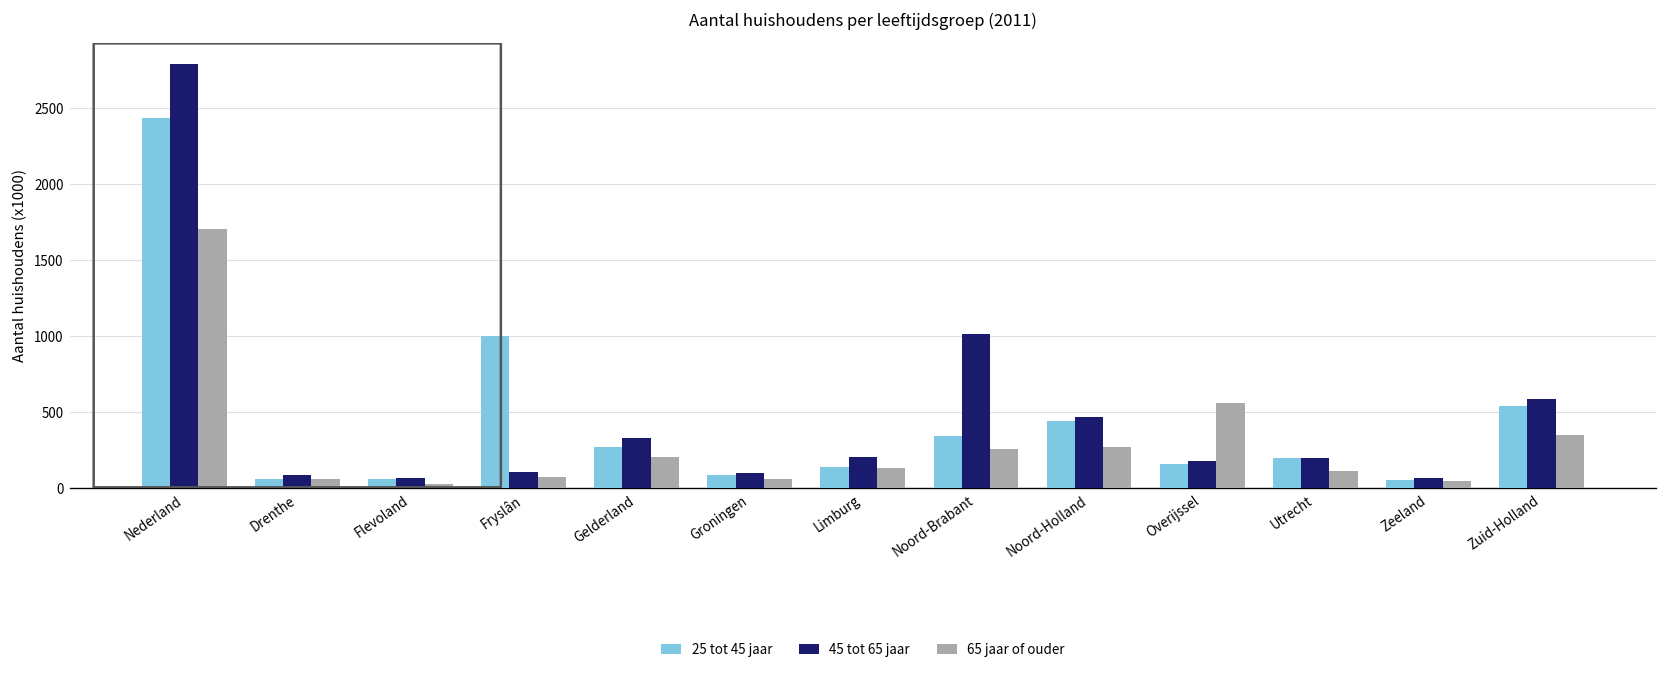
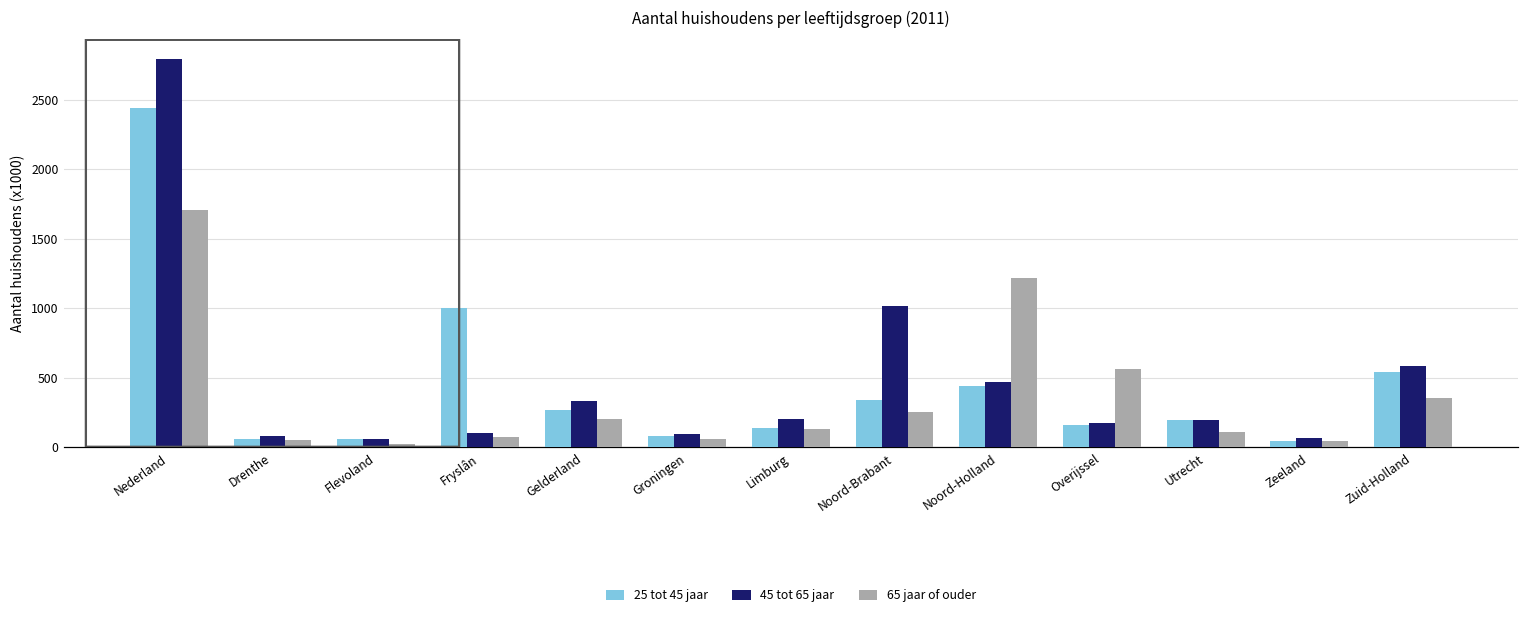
  {
    "25 tot 45 jaar": {
      "Nederland": 2440,
      "Drenthe": 60,
      "Flevoland": 60,
      "Fryslân": 1000,
      "Gelderland": 270,
      "Groningen": 90,
      "Limburg": 140,
      "Noord-Brabant": 340,
      "Noord-Holland": 440,
      "Overijssel": 160,
      "Utrecht": 200,
      "Zeeland": 50,
      "Zuid-Holland": 540
    },
    "45 tot 65 jaar": {
      "Nederland": 2790,
      "Drenthe": 80,
      "Flevoland": 60,
      "Fryslân": 110,
      "Gelderland": 330,
      "Groningen": 100,
      "Limburg": 200,
      "Noord-Brabant": 1010,
      "Noord-Holland": 470,
      "Overijssel": 180,
      "Utrecht": 200,
      "Zeeland": 70,
      "Zuid-Holland": 580
    },
    "65 jaar of ouder": {
      "Nederland": 1710,
      "Drenthe": 60,
      "Flevoland": 30,
      "Fryslân": 70,
      "Gelderland": 210,
      "Groningen": 60,
      "Limburg": 140,
      "Noord-Brabant": 260,
-     "Noord-Holland": 270,
+     "Noord-Holland": 1220,
      "Overijssel": 560,
      "Utrecht": 110,
      "Zeeland": 50,
      "Zuid-Holland": 350
    }
  }
